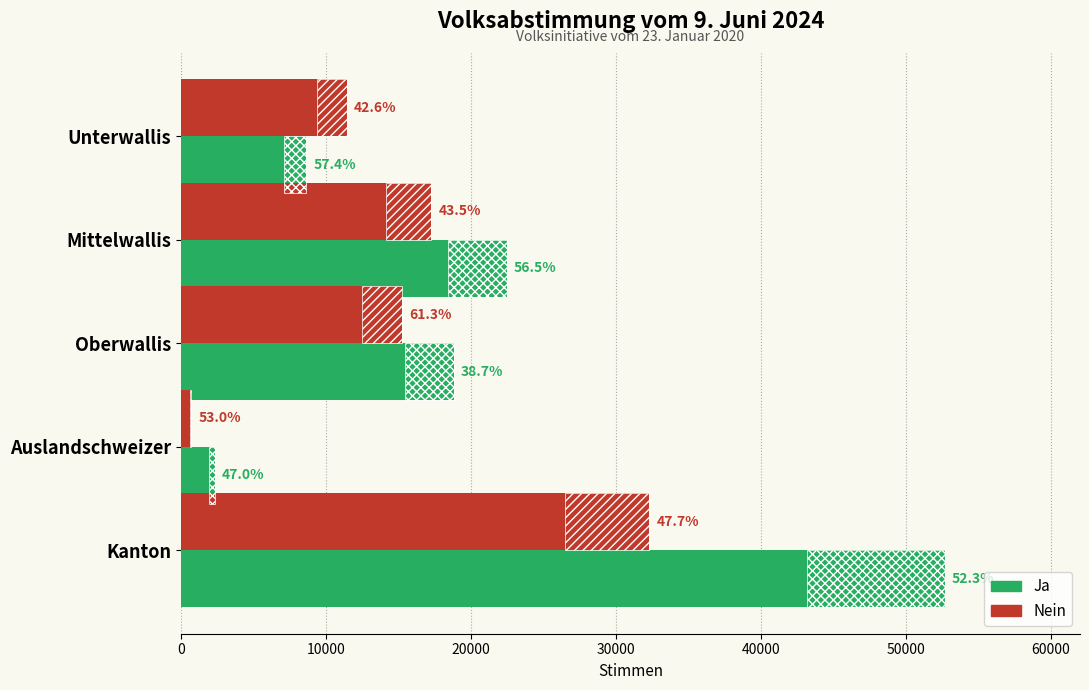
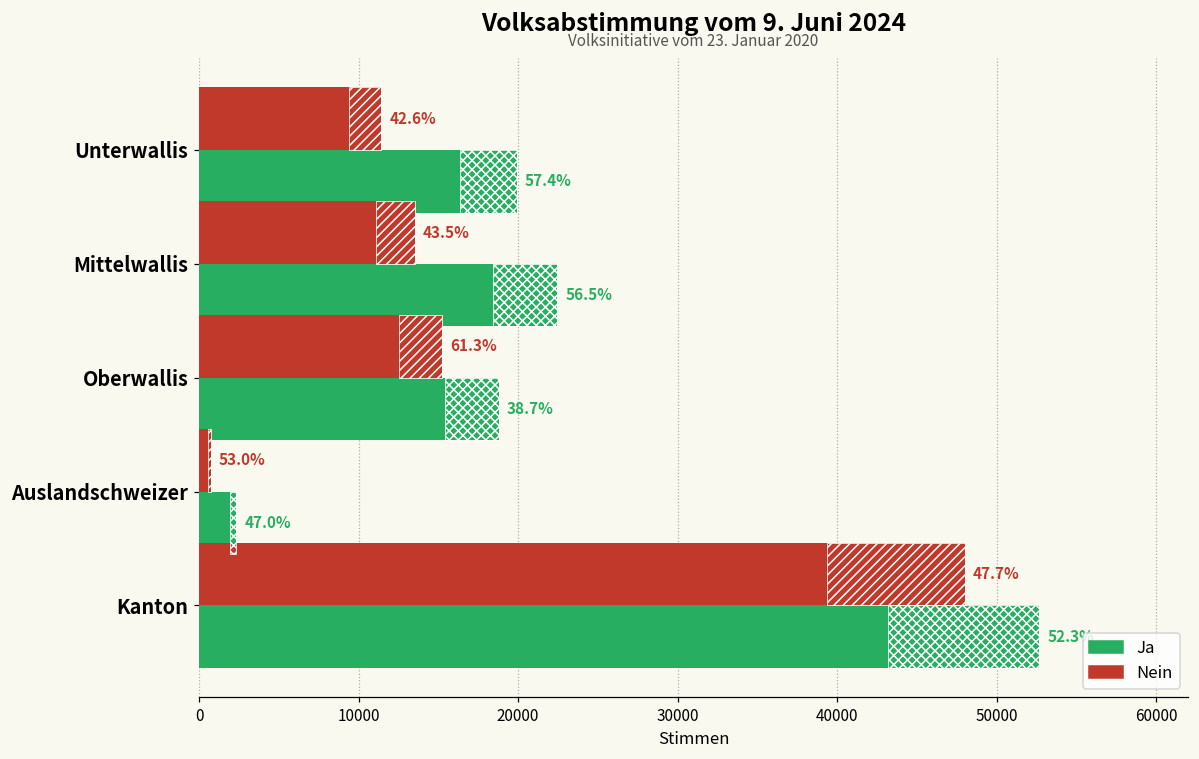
  {
    "Ja": {
-     "Unterwallis": 8700
+     "Unterwallis": 19900
    },
    "Nein": {
-     "Mittelwallis": 17300,
-     "Kanton": 32300
+     "Mittelwallis": 13500,
+     "Kanton": 48000
    }
  }
